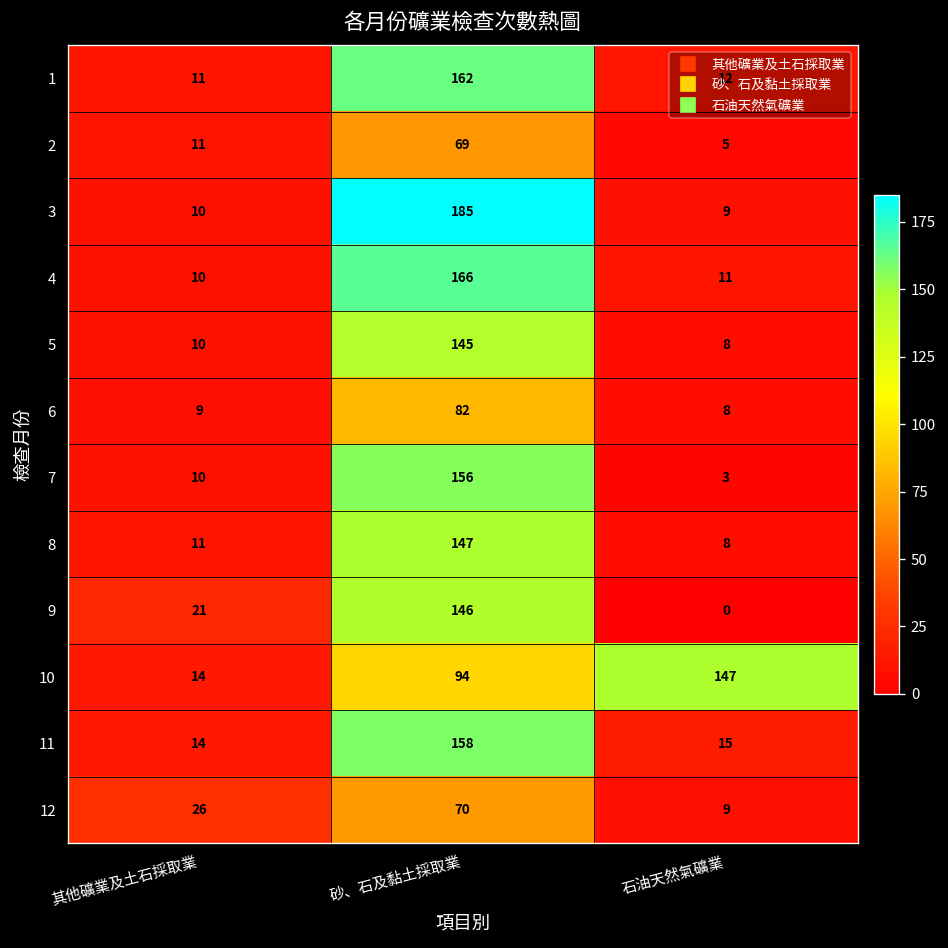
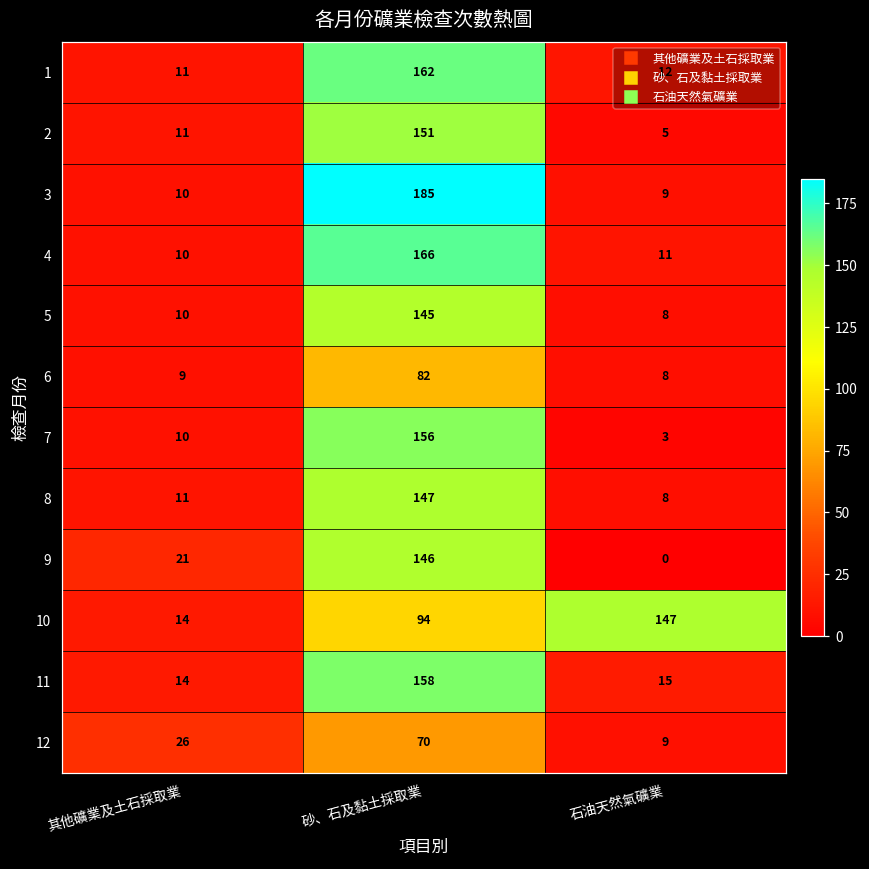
  {
    "1": {
      "其他礦業及土石採取業": 11,
      "砂、石及黏土採取業": 162
    },
    "2": {
      "其他礦業及土石採取業": 11,
-     "砂、石及黏土採取業": 69,
+     "砂、石及黏土採取業": 151,
      "石油天然氣礦業": 5
    },
    "3": {
      "其他礦業及土石採取業": 10,
      "砂、石及黏土採取業": 185,
      "石油天然氣礦業": 9
    },
    "4": {
      "其他礦業及土石採取業": 10,
      "砂、石及黏土採取業": 166,
      "石油天然氣礦業": 11
    },
    "5": {
      "其他礦業及土石採取業": 10,
      "砂、石及黏土採取業": 145,
      "石油天然氣礦業": 8
    },
    "6": {
      "其他礦業及土石採取業": 9,
      "砂、石及黏土採取業": 82,
      "石油天然氣礦業": 8
    },
    "7": {
      "其他礦業及土石採取業": 10,
      "砂、石及黏土採取業": 156,
      "石油天然氣礦業": 3
    },
    "8": {
      "其他礦業及土石採取業": 11,
      "砂、石及黏土採取業": 147,
      "石油天然氣礦業": 8
    },
    "9": {
      "其他礦業及土石採取業": 21,
      "砂、石及黏土採取業": 146,
      "石油天然氣礦業": 0
    },
    "10": {
      "其他礦業及土石採取業": 14,
      "砂、石及黏土採取業": 94,
      "石油天然氣礦業": 147
    },
    "11": {
      "其他礦業及土石採取業": 14,
      "砂、石及黏土採取業": 158,
      "石油天然氣礦業": 15
    },
    "12": {
      "其他礦業及土石採取業": 26,
      "砂、石及黏土採取業": 70,
      "石油天然氣礦業": 9
    }
  }
